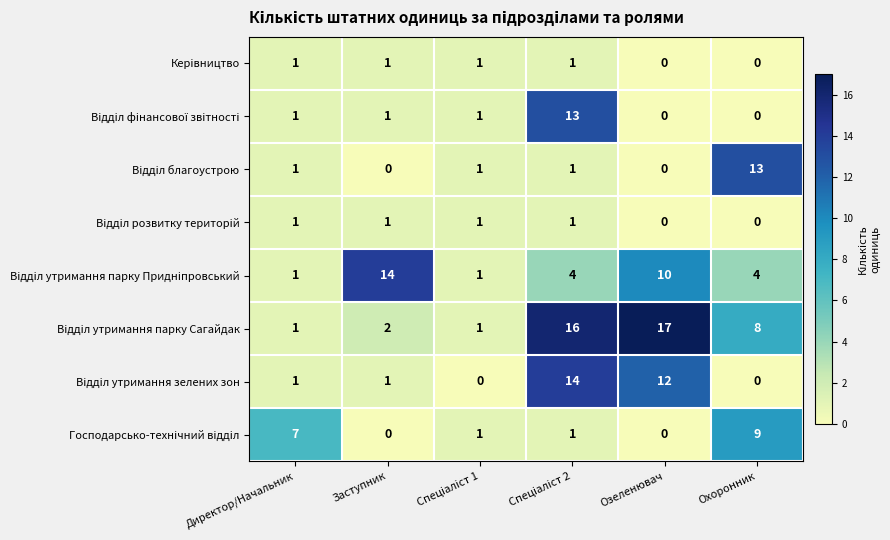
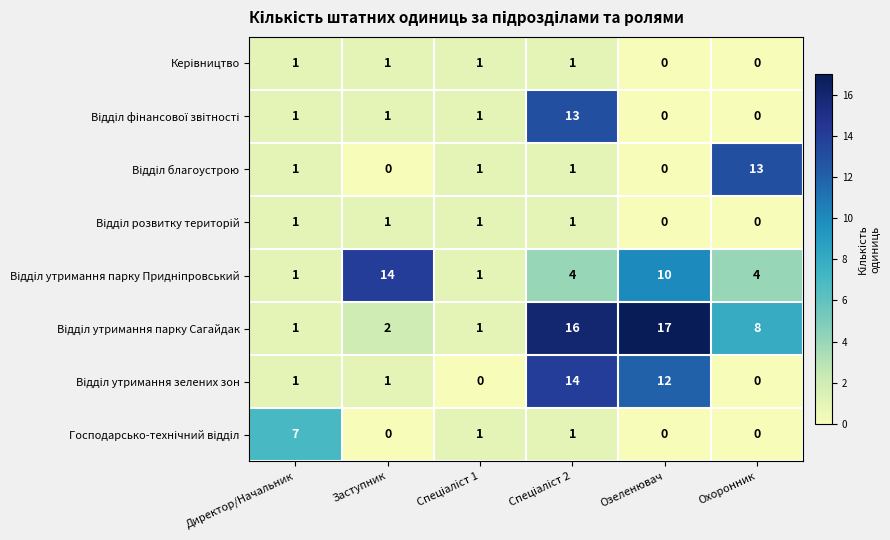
  {
    "Керівництво": {
      "Директор/Начальник": 1,
      "Заступник": 1,
      "Спеціаліст 1": 1,
      "Спеціаліст 2": 1,
      "Озеленювач": 0,
      "Охоронник": 0
    },
    "Відділ фінансової звітності": {
      "Директор/Начальник": 1,
      "Заступник": 1,
      "Спеціаліст 1": 1,
      "Спеціаліст 2": 13,
      "Озеленювач": 0,
      "Охоронник": 0
    },
    "Відділ благоустрою": {
      "Директор/Начальник": 1,
      "Заступник": 0,
      "Спеціаліст 1": 1,
      "Спеціаліст 2": 1,
      "Озеленювач": 0,
      "Охоронник": 13
    },
    "Відділ розвитку територій": {
      "Директор/Начальник": 1,
      "Заступник": 1,
      "Спеціаліст 1": 1,
      "Спеціаліст 2": 1,
      "Озеленювач": 0,
      "Охоронник": 0
    },
    "Відділ утримання парку Придніпровський": {
      "Директор/Начальник": 1,
      "Заступник": 14,
      "Спеціаліст 1": 1,
      "Спеціаліст 2": 4,
      "Озеленювач": 10,
      "Охоронник": 4
    },
    "Відділ утримання парку Сагайдак": {
      "Директор/Начальник": 1,
      "Заступник": 2,
      "Спеціаліст 1": 1,
      "Спеціаліст 2": 16,
      "Озеленювач": 17,
      "Охоронник": 8
    },
    "Відділ утримання зелених зон": {
      "Директор/Начальник": 1,
      "Заступник": 1,
      "Спеціаліст 1": 0,
      "Спеціаліст 2": 14,
      "Озеленювач": 12,
      "Охоронник": 0
    },
    "Господарсько-технічний відділ": {
      "Директор/Начальник": 7,
      "Заступник": 0,
      "Спеціаліст 1": 1,
      "Спеціаліст 2": 1,
      "Озеленювач": 0,
-     "Охоронник": 9
+     "Охоронник": 0
    }
  }
